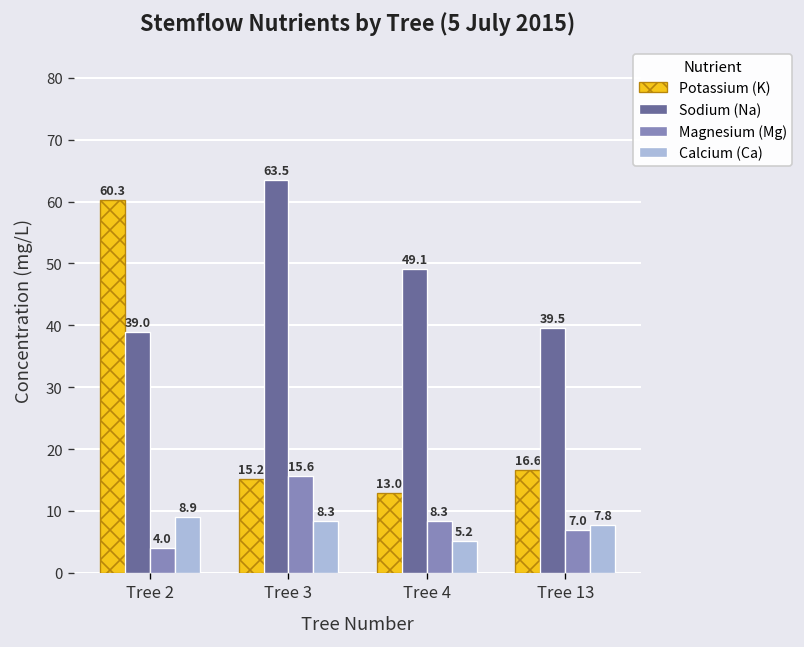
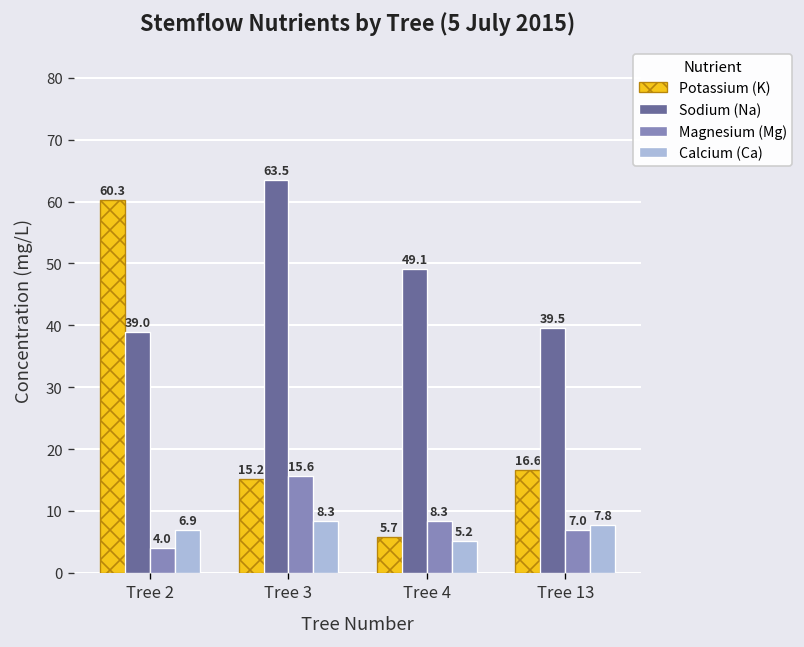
  {
    "Potassium (K)": {
      "Tree 2": 60.3,
      "Tree 3": 15.2,
-     "Tree 4": 13.0,
+     "Tree 4": 5.7,
      "Tree 13": 16.6
    },
    "Calcium (Ca)": {
-     "Tree 2": 8.9,
+     "Tree 2": 6.9,
      "Tree 3": 8.3,
      "Tree 4": 5.2,
      "Tree 13": 7.8
    }
  }
